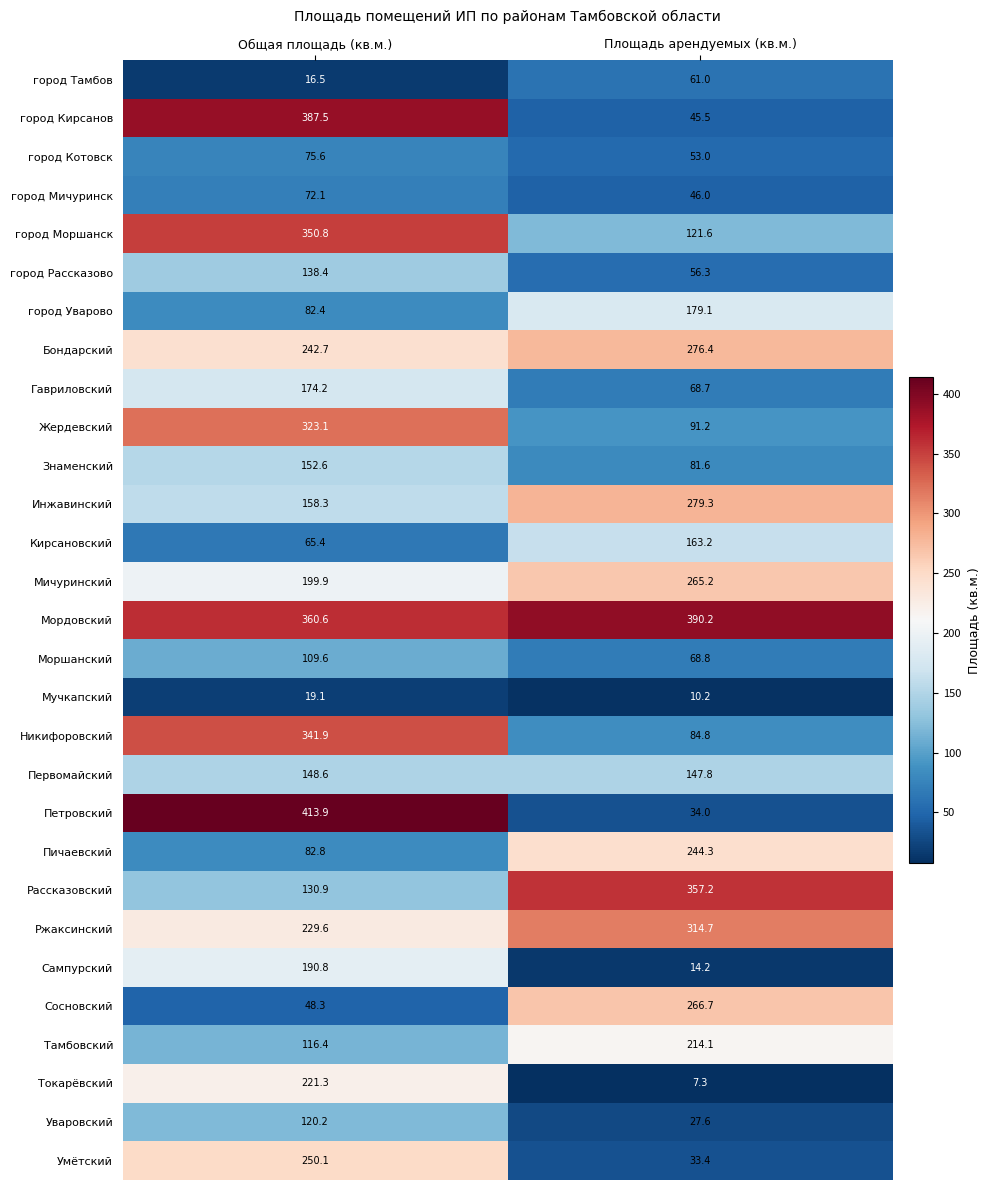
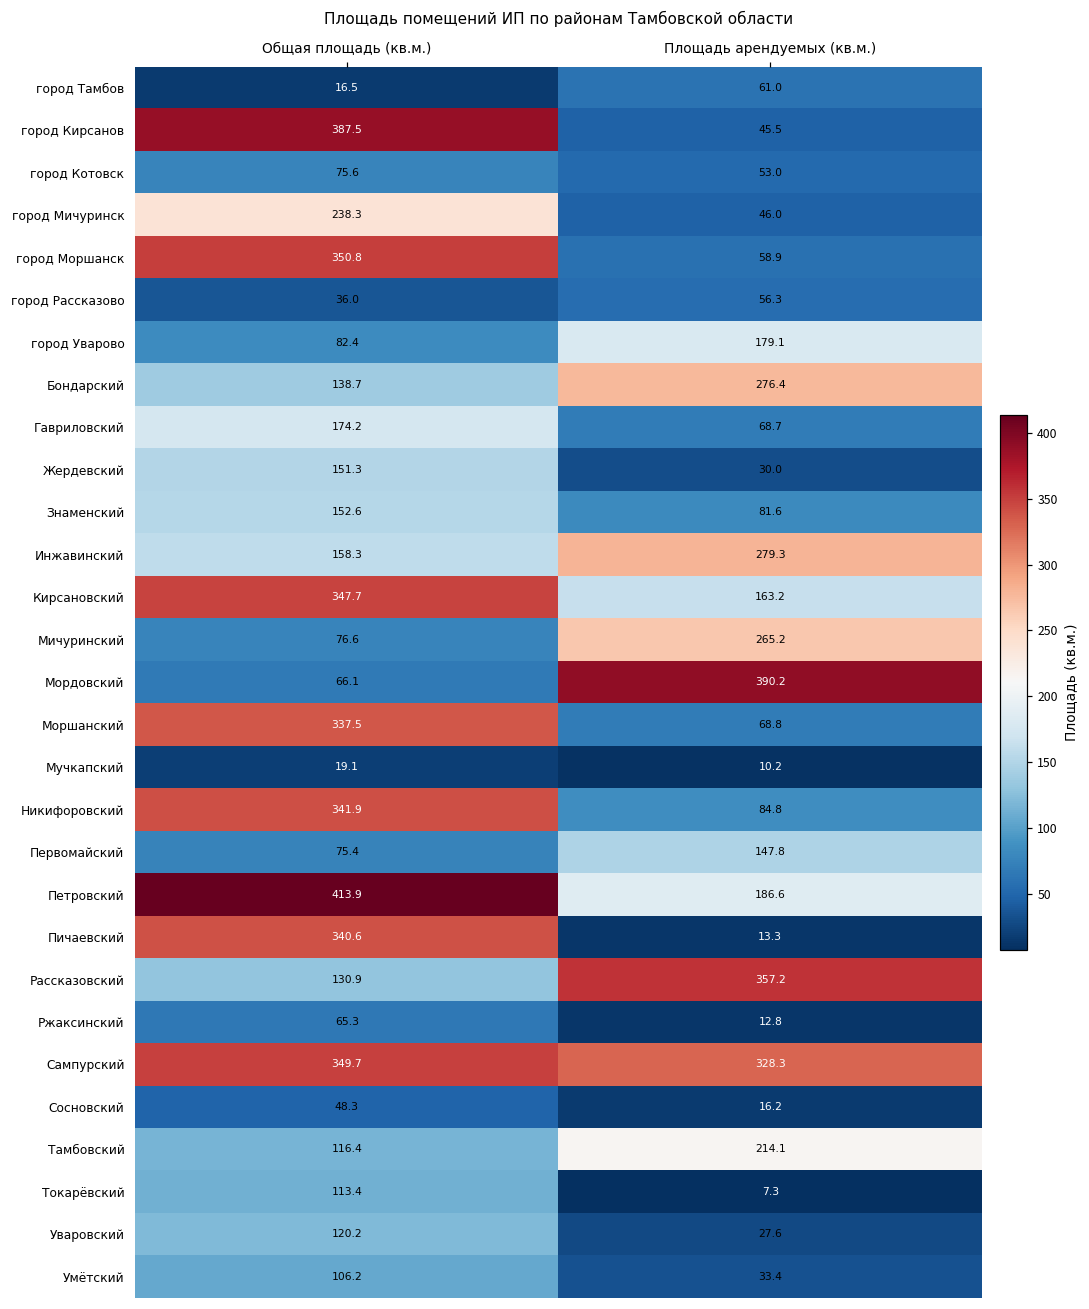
  {
    "город Тамбов": {
      "Общая площадь (кв.м.)": 16.5,
      "Площадь арендуемых (кв.м.)": 61.0
    },
    "город Кирсанов": {
      "Общая площадь (кв.м.)": 387.5,
      "Площадь арендуемых (кв.м.)": 45.5
    },
    "город Котовск": {
      "Общая площадь (кв.м.)": 75.6,
      "Площадь арендуемых (кв.м.)": 53.0
    },
    "город Мичуринск": {
-     "Общая площадь (кв.м.)": 72.1,
+     "Общая площадь (кв.м.)": 238.3,
      "Площадь арендуемых (кв.м.)": 46.0
    },
    "город Моршанск": {
      "Общая площадь (кв.м.)": 350.8,
-     "Площадь арендуемых (кв.м.)": 121.6
+     "Площадь арендуемых (кв.м.)": 58.9
    },
    "город Рассказово": {
-     "Общая площадь (кв.м.)": 138.4,
+     "Общая площадь (кв.м.)": 36.0,
      "Площадь арендуемых (кв.м.)": 56.3
    },
    "город Уварово": {
      "Общая площадь (кв.м.)": 82.4,
      "Площадь арендуемых (кв.м.)": 179.1
    },
    "Бондарский": {
-     "Общая площадь (кв.м.)": 242.7,
+     "Общая площадь (кв.м.)": 138.7,
      "Площадь арендуемых (кв.м.)": 276.4
    },
    "Гавриловский": {
      "Общая площадь (кв.м.)": 174.2,
      "Площадь арендуемых (кв.м.)": 68.7
    },
    "Жердевский": {
-     "Общая площадь (кв.м.)": 323.1,
-     "Площадь арендуемых (кв.м.)": 91.2
+     "Общая площадь (кв.м.)": 151.3,
+     "Площадь арендуемых (кв.м.)": 30.0
    },
    "Знаменский": {
      "Общая площадь (кв.м.)": 152.6,
      "Площадь арендуемых (кв.м.)": 81.6
    },
    "Инжавинский": {
      "Общая площадь (кв.м.)": 158.3,
      "Площадь арендуемых (кв.м.)": 279.3
    },
    "Кирсановский": {
-     "Общая площадь (кв.м.)": 65.4,
+     "Общая площадь (кв.м.)": 347.7,
      "Площадь арендуемых (кв.м.)": 163.2
    },
    "Мичуринский": {
-     "Общая площадь (кв.м.)": 199.9,
+     "Общая площадь (кв.м.)": 76.6,
      "Площадь арендуемых (кв.м.)": 265.2
    },
    "Мордовский": {
-     "Общая площадь (кв.м.)": 360.6,
+     "Общая площадь (кв.м.)": 66.1,
      "Площадь арендуемых (кв.м.)": 390.2
    },
    "Моршанский": {
-     "Общая площадь (кв.м.)": 109.6,
+     "Общая площадь (кв.м.)": 337.5,
      "Площадь арендуемых (кв.м.)": 68.8
    },
    "Мучкапский": {
      "Общая площадь (кв.м.)": 19.1,
      "Площадь арендуемых (кв.м.)": 10.2
    },
    "Никифоровский": {
      "Общая площадь (кв.м.)": 341.9,
      "Площадь арендуемых (кв.м.)": 84.8
    },
    "Первомайский": {
-     "Общая площадь (кв.м.)": 148.6,
+     "Общая площадь (кв.м.)": 75.4,
      "Площадь арендуемых (кв.м.)": 147.8
    },
    "Петровский": {
      "Общая площадь (кв.м.)": 413.9,
-     "Площадь арендуемых (кв.м.)": 34.0
+     "Площадь арендуемых (кв.м.)": 186.6
    },
    "Пичаевский": {
-     "Общая площадь (кв.м.)": 82.8,
-     "Площадь арендуемых (кв.м.)": 244.3
+     "Общая площадь (кв.м.)": 340.6,
+     "Площадь арендуемых (кв.м.)": 13.3
    },
    "Рассказовский": {
      "Общая площадь (кв.м.)": 130.9,
      "Площадь арендуемых (кв.м.)": 357.2
    },
    "Ржаксинский": {
-     "Общая площадь (кв.м.)": 229.6,
-     "Площадь арендуемых (кв.м.)": 314.7
+     "Общая площадь (кв.м.)": 65.3,
+     "Площадь арендуемых (кв.м.)": 12.8
    },
    "Сампурский": {
-     "Общая площадь (кв.м.)": 190.8,
-     "Площадь арендуемых (кв.м.)": 14.2
+     "Общая площадь (кв.м.)": 349.7,
+     "Площадь арендуемых (кв.м.)": 328.3
    },
    "Сосновский": {
      "Общая площадь (кв.м.)": 48.3,
-     "Площадь арендуемых (кв.м.)": 266.7
+     "Площадь арендуемых (кв.м.)": 16.2
    },
    "Тамбовский": {
      "Общая площадь (кв.м.)": 116.4,
      "Площадь арендуемых (кв.м.)": 214.1
    },
    "Токарёвский": {
-     "Общая площадь (кв.м.)": 221.3,
+     "Общая площадь (кв.м.)": 113.4,
      "Площадь арендуемых (кв.м.)": 7.3
    },
    "Уваровский": {
      "Общая площадь (кв.м.)": 120.2,
      "Площадь арендуемых (кв.м.)": 27.6
    },
    "Умётский": {
-     "Общая площадь (кв.м.)": 250.1,
+     "Общая площадь (кв.м.)": 106.2,
      "Площадь арендуемых (кв.м.)": 33.4
    }
  }
